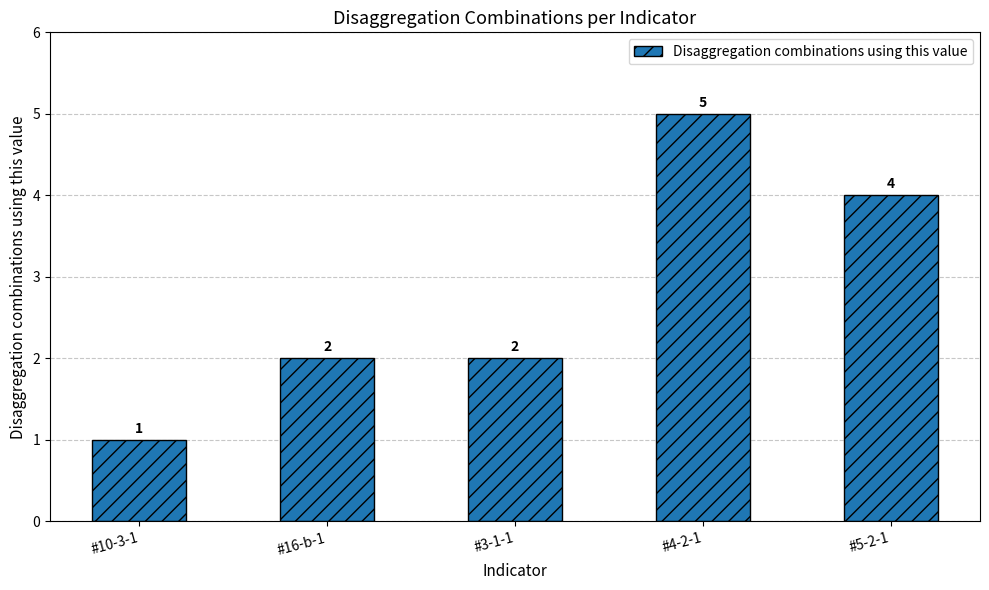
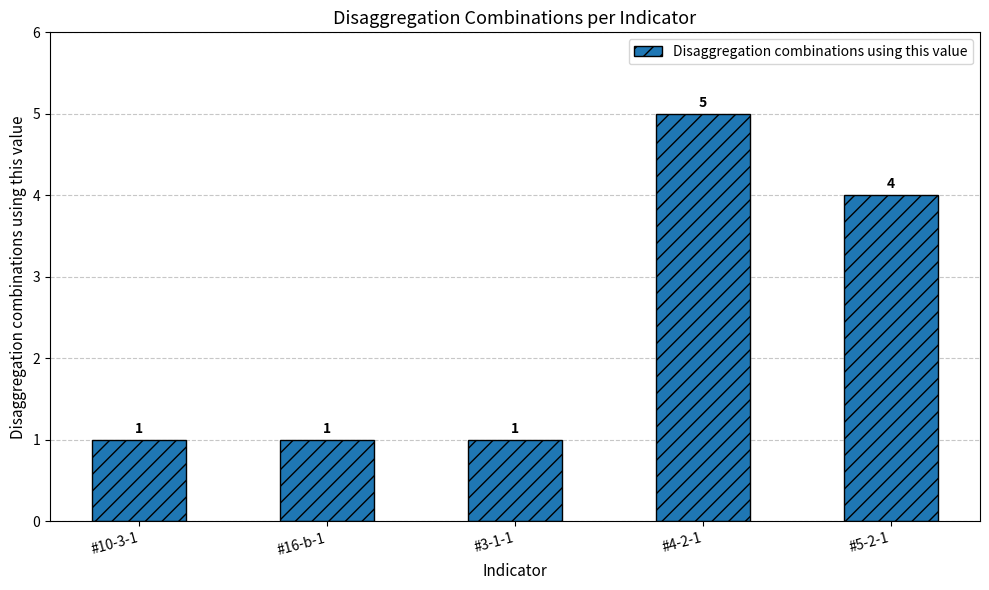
  {
    "#10-3-1": 1,
-   "#16-b-1": 2,
-   "#3-1-1": 2,
+   "#16-b-1": 1,
+   "#3-1-1": 1,
    "#4-2-1": 5,
    "#5-2-1": 4
  }
